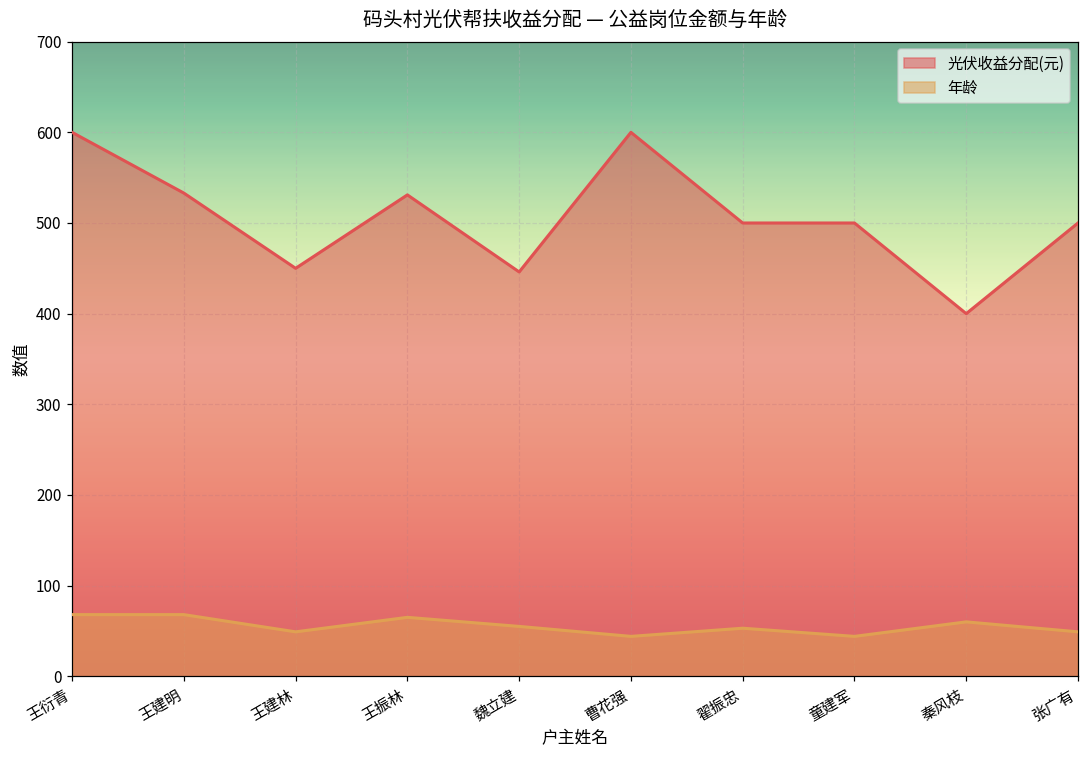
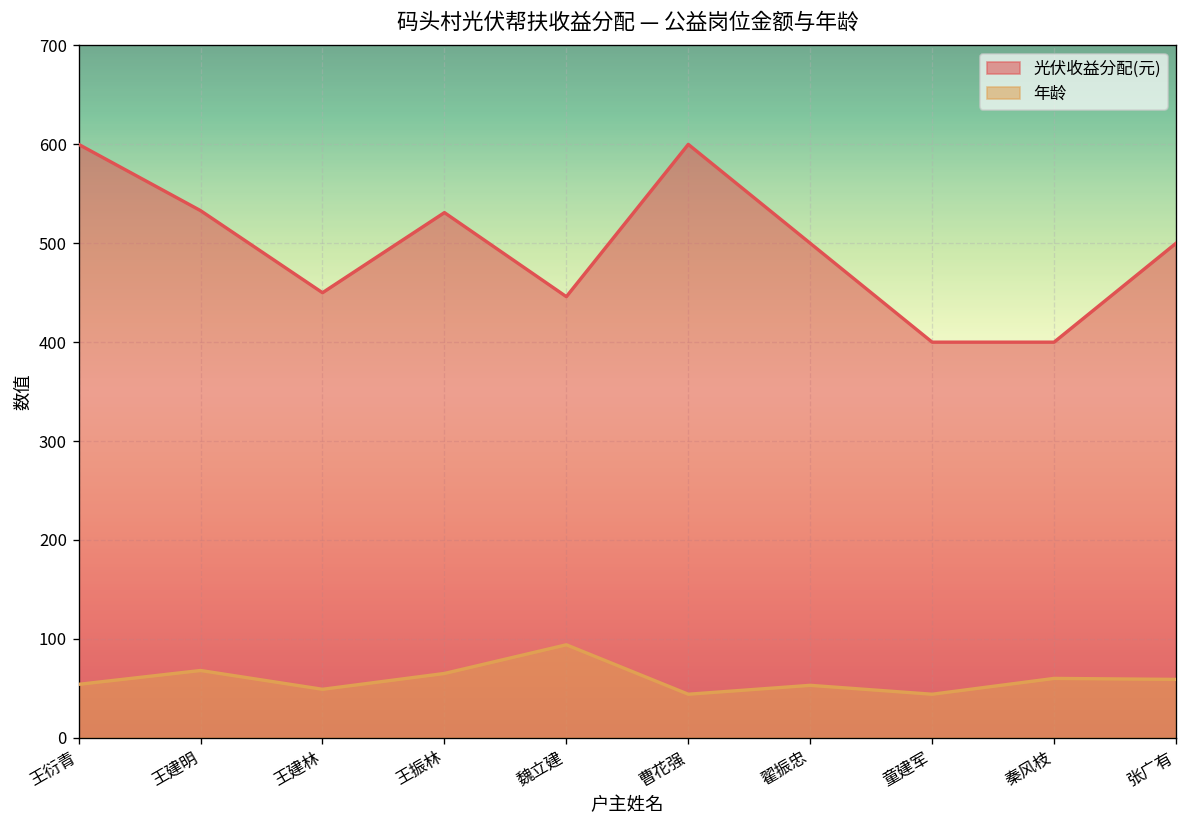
  {
    "光伏收益分配(元)": {
      "王衍青": 600,
      "王建明": 530,
      "王建林": 450,
      "王振林": 530,
      "魏立建": 450,
      "曹花强": 600,
      "翟振忠": 500,
-     "童建军": 500,
+     "童建军": 400,
      "秦风枝": 400,
      "张广有": 500
    },
    "年龄": {
-     "王衍青": 70,
+     "王衍青": 50,
      "王建明": 70,
      "王建林": 50,
      "王振林": 70,
-     "魏立建": 60,
+     "魏立建": 90,
      "曹花强": 40,
      "翟振忠": 50,
      "童建军": 40,
      "秦风枝": 60,
-     "张广有": 50
+     "张广有": 60
    }
  }
